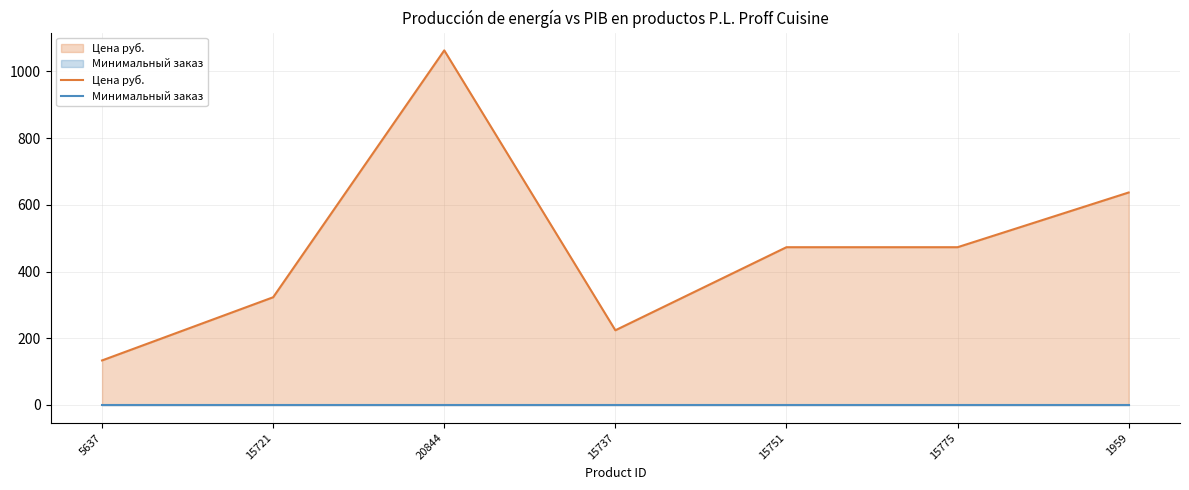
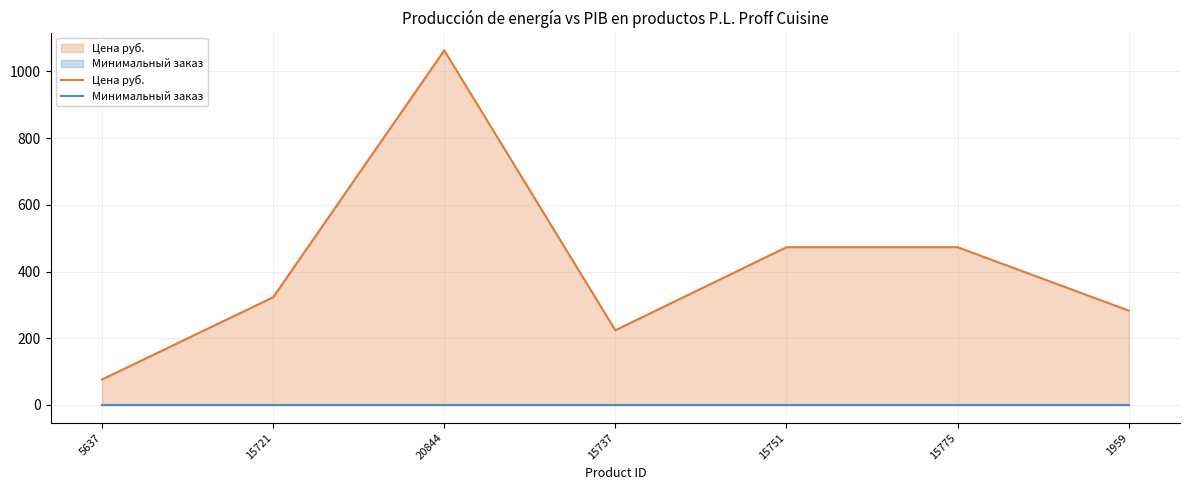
  {
    "Цена руб.": {
-     "5637": 130,
+     "5637": 80,
      "15721": 320,
      "20844": 1060,
      "15737": 220,
      "15751": 470,
      "15775": 470,
-     "1959": 640
+     "1959": 280
    },
    "Минимальный заказ": {
      "5637": 0,
      "15721": 0,
      "20844": 0,
      "15737": 0,
      "15751": 0,
      "15775": 0,
      "1959": 0
    }
  }
